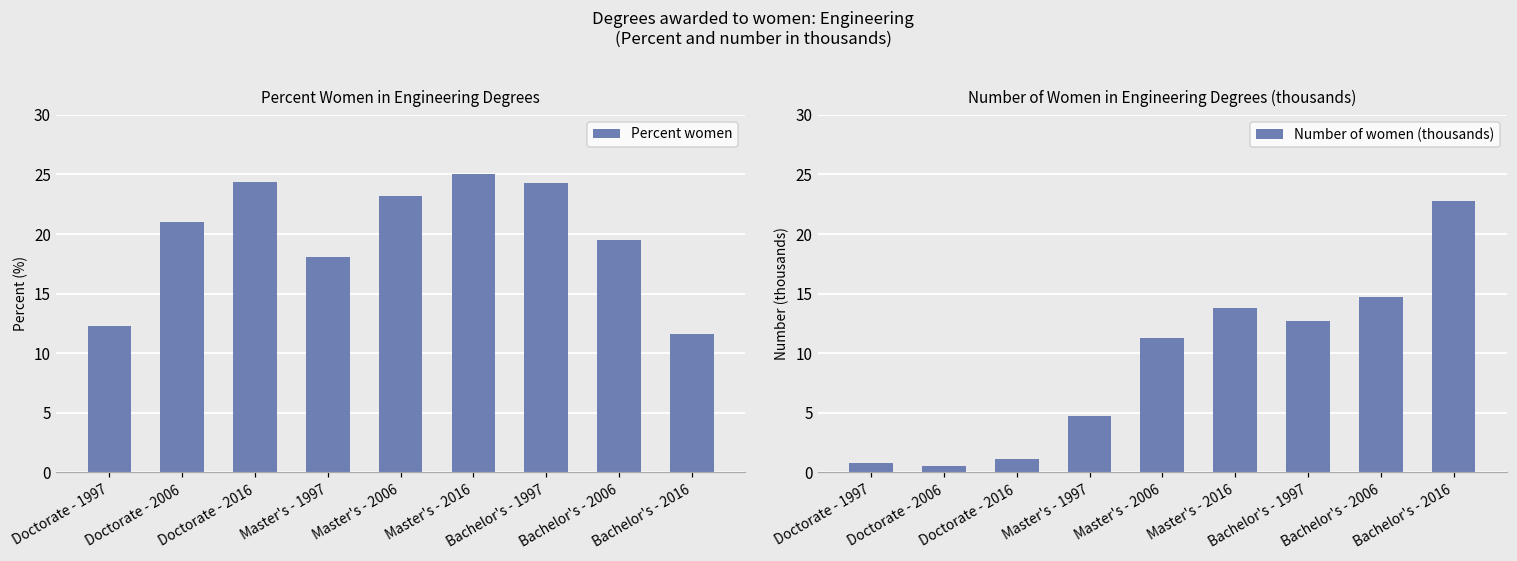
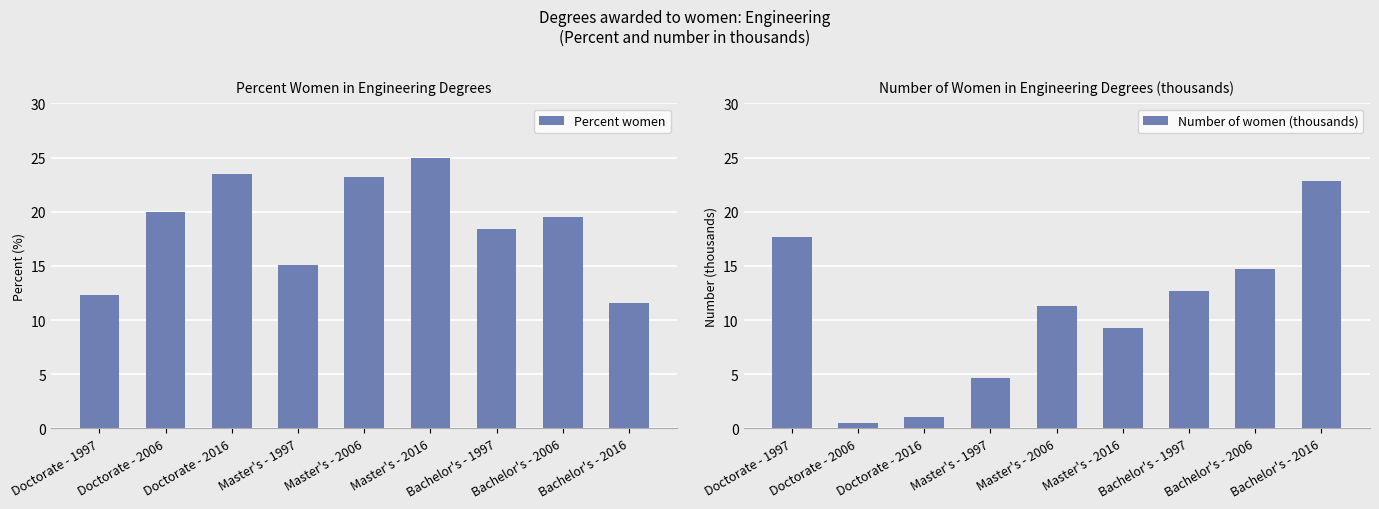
  {
    "Percent Women in Engineering Degrees": {
      "Doctorate - 1997": 12.3,
-     "Doctorate - 2006": 21,
-     "Doctorate - 2016": 24.4,
-     "Master's - 1997": 18.1,
+     "Doctorate - 2006": 20,
+     "Doctorate - 2016": 23.5,
+     "Master's - 1997": 15.1,
      "Master's - 2006": 23.2,
      "Master's - 2016": 25.0,
-     "Bachelor's - 1997": 24.3,
+     "Bachelor's - 1997": 18.4,
      "Bachelor's - 2006": 19.5,
      "Bachelor's - 2016": 11.6
    },
    "Number of Women in Engineering Degrees (thousands)": {
-     "Doctorate - 1997": 0.8,
+     "Doctorate - 1997": 17.7,
      "Doctorate - 2006": 0.5,
      "Doctorate - 2016": 1.1,
      "Master's - 1997": 4.7,
      "Master's - 2006": 11.3,
-     "Master's - 2016": 13.8,
+     "Master's - 2016": 9.3,
      "Bachelor's - 1997": 12.7,
      "Bachelor's - 2006": 14.7,
      "Bachelor's - 2016": 22.8
    }
  }
